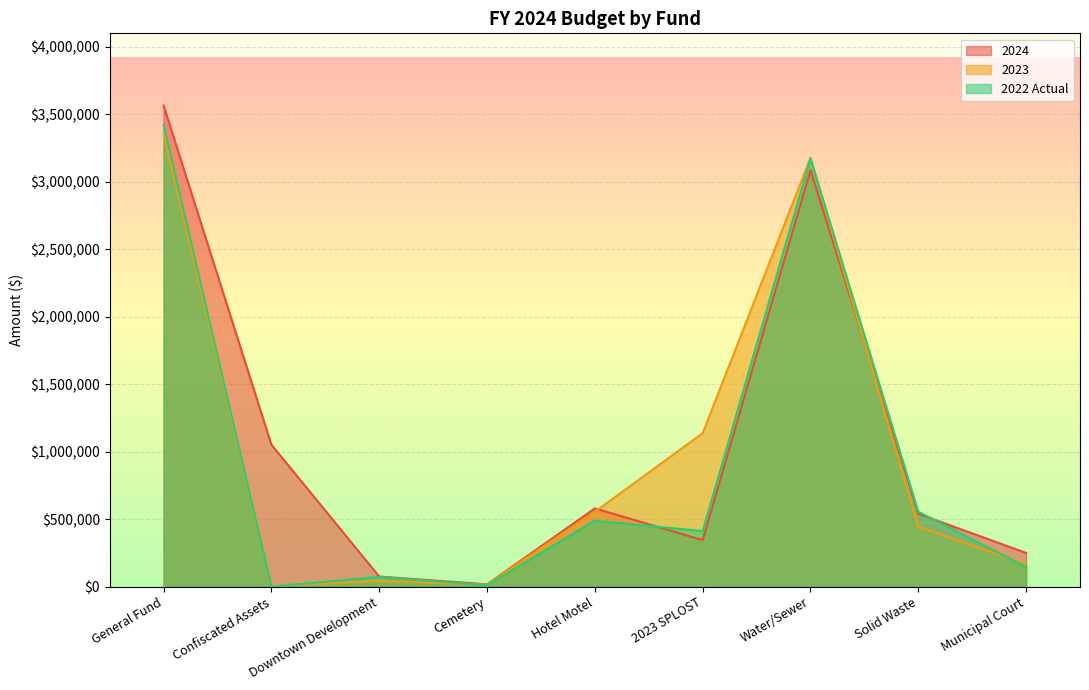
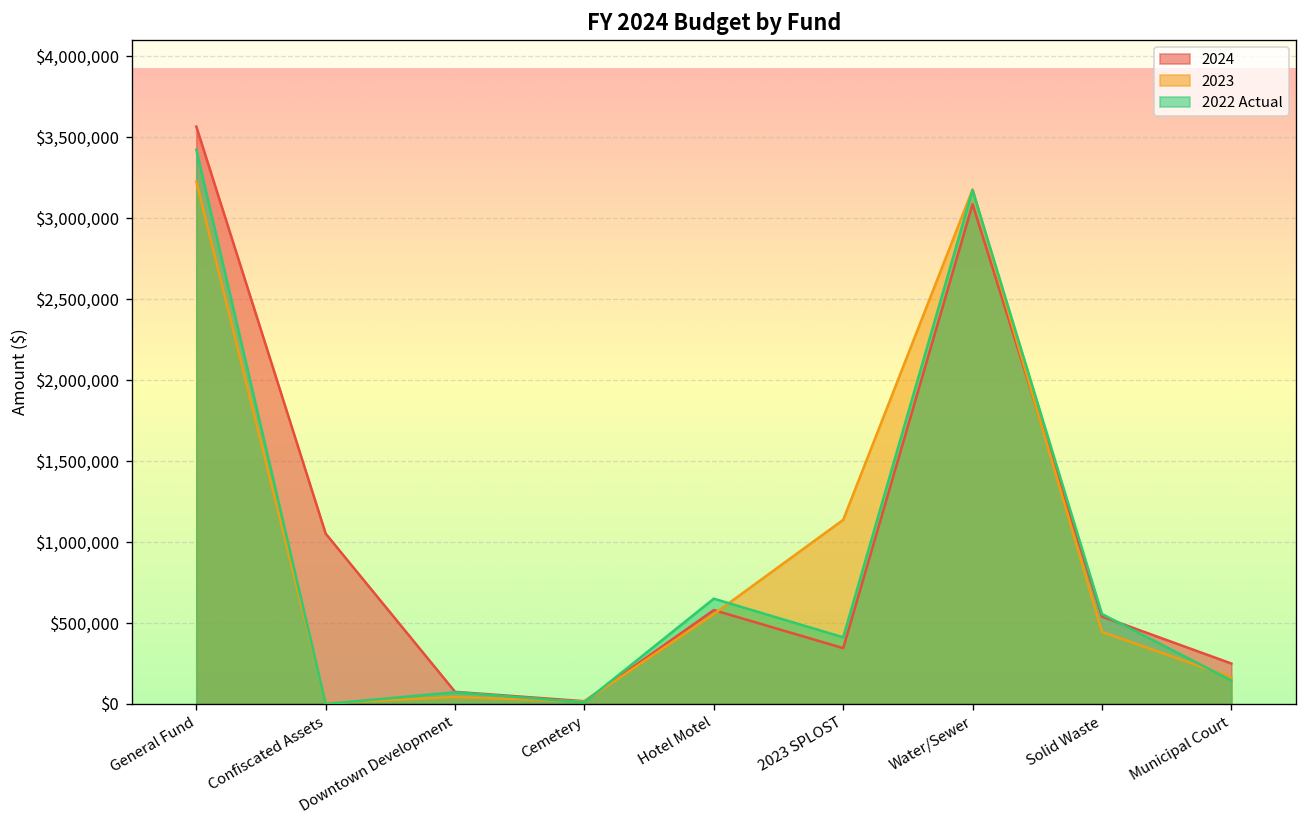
  {
    "2024": {
      "General Fund": "$3,570,000",
      "Confiscated Assets": "$1,050,000",
      "Hotel Motel": "$580,000",
      "2023 SPLOST": "$350,000",
      "Water/Sewer": "$3,090,000",
      "Municipal Court": "$250,000"
    },
    "2023": {
-     "General Fund": "$3,350,000",
+     "General Fund": "$3,230,000",
      "Downtown Development": "$40,000",
      "Hotel Motel": "$560,000",
      "2023 SPLOST": "$1,140,000",
      "Solid Waste": "$450,000",
      "Municipal Court": "$170,000"
    },
    "2022 Actual": {
      "General Fund": "$3,420,000",
-     "Hotel Motel": "$490,000",
+     "Hotel Motel": "$650,000",
      "2023 SPLOST": "$410,000",
      "Municipal Court": "$150,000"
    }
  }
